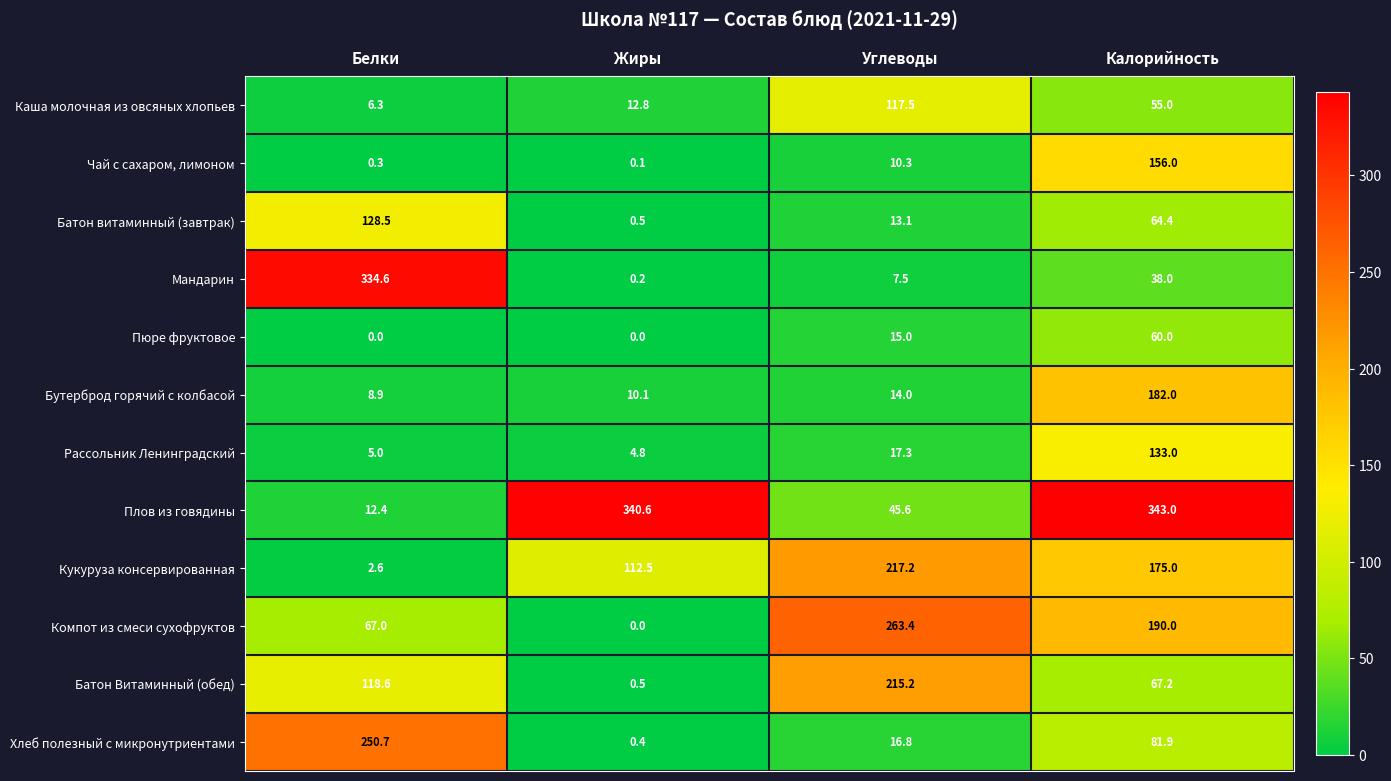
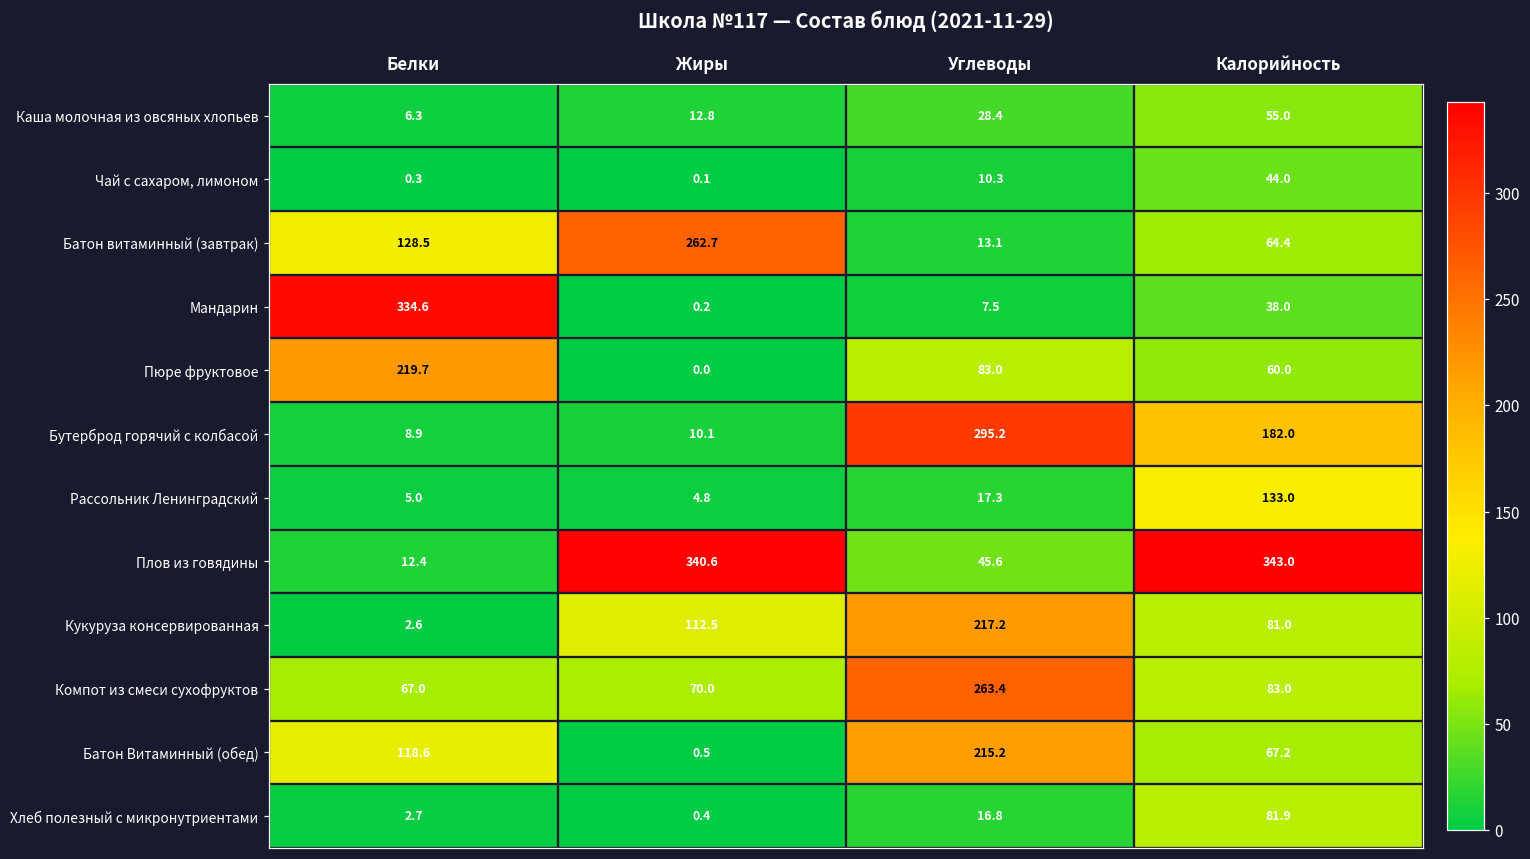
  {
    "Каша молочная из овсяных хлопьев": {
      "Белки": 6.3,
      "Жиры": 12.8,
-     "Углеводы": 117.5,
+     "Углеводы": 28.4,
      "Калорийность": 55.0
    },
    "Чай с сахаром, лимоном": {
      "Белки": 0.3,
      "Жиры": 0.1,
      "Углеводы": 10.3,
-     "Калорийность": 156.0
+     "Калорийность": 44.0
    },
    "Батон витаминный (завтрак)": {
      "Белки": 128.5,
-     "Жиры": 0.5,
+     "Жиры": 262.7,
      "Углеводы": 13.1,
      "Калорийность": 64.4
    },
    "Мандарин": {
      "Белки": 334.6,
      "Жиры": 0.2,
      "Углеводы": 7.5,
      "Калорийность": 38.0
    },
    "Пюре фруктовое": {
-     "Белки": 0.0,
+     "Белки": 219.7,
      "Жиры": 0.0,
-     "Углеводы": 15.0,
+     "Углеводы": 83.0,
      "Калорийность": 60.0
    },
    "Бутерброд горячий с колбасой": {
      "Белки": 8.9,
      "Жиры": 10.1,
-     "Углеводы": 14.0,
+     "Углеводы": 295.2,
      "Калорийность": 182.0
    },
    "Рассольник Ленинградский": {
      "Белки": 5.0,
      "Жиры": 4.8,
      "Углеводы": 17.3,
      "Калорийность": 133.0
    },
    "Плов из говядины": {
      "Белки": 12.4,
      "Жиры": 340.6,
      "Углеводы": 45.6,
      "Калорийность": 343.0
    },
    "Кукуруза консервированная": {
      "Белки": 2.6,
      "Жиры": 112.5,
      "Углеводы": 217.2,
-     "Калорийность": 175.0
+     "Калорийность": 81.0
    },
    "Компот из смеси сухофруктов": {
      "Белки": 67.0,
-     "Жиры": 0.0,
+     "Жиры": 70.0,
      "Углеводы": 263.4,
-     "Калорийность": 190.0
+     "Калорийность": 83.0
    },
    "Батон Витаминный (обед)": {
      "Белки": 118.6,
      "Жиры": 0.5,
      "Углеводы": 215.2,
      "Калорийность": 67.2
    },
    "Хлеб полезный с микронутриентами": {
-     "Белки": 250.7,
+     "Белки": 2.7,
      "Жиры": 0.4,
      "Углеводы": 16.8,
      "Калорийность": 81.9
    }
  }
